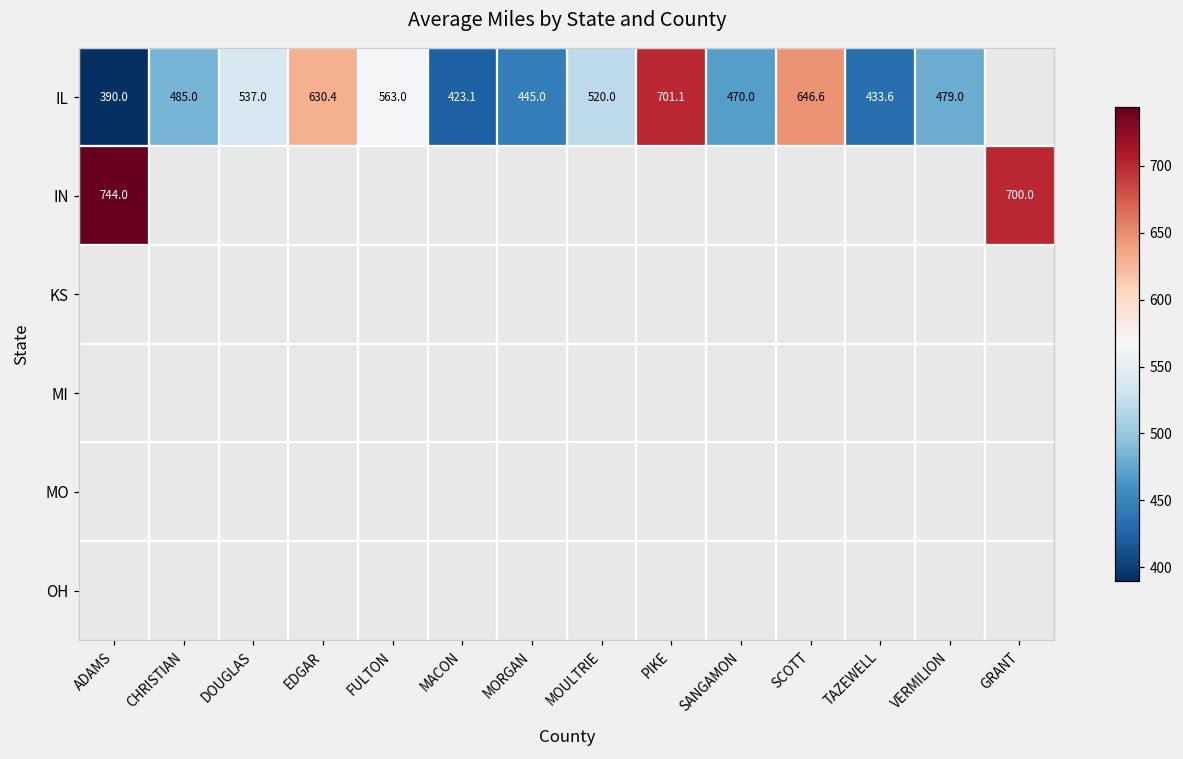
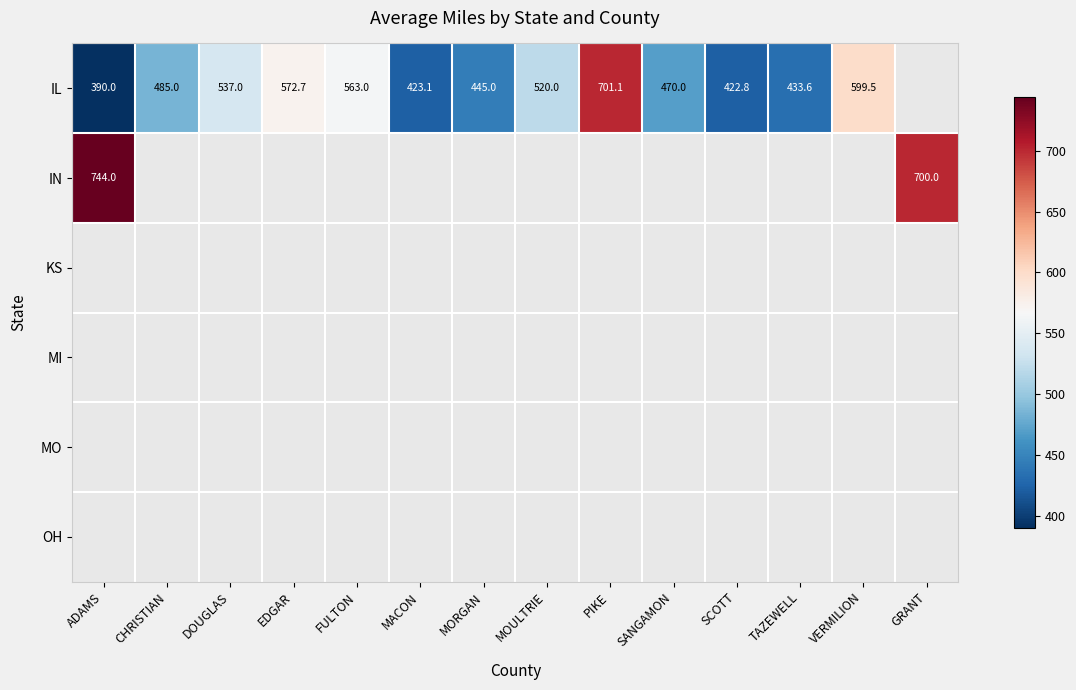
  {
    "IL": {
      "ADAMS": 390.0,
      "CHRISTIAN": 485.0,
      "DOUGLAS": 537.0,
-     "EDGAR": 630.4,
+     "EDGAR": 572.7,
      "FULTON": 563.0,
      "MACON": 423.1,
      "MORGAN": 445.0,
      "MOULTRIE": 520.0,
      "PIKE": 701.1,
      "SANGAMON": 470.0,
-     "SCOTT": 646.6,
+     "SCOTT": 422.8,
      "TAZEWELL": 433.6,
-     "VERMILION": 479.0
+     "VERMILION": 599.5
    },
    "IN": {
      "ADAMS": 744.0,
      "GRANT": 700.0
    }
  }
